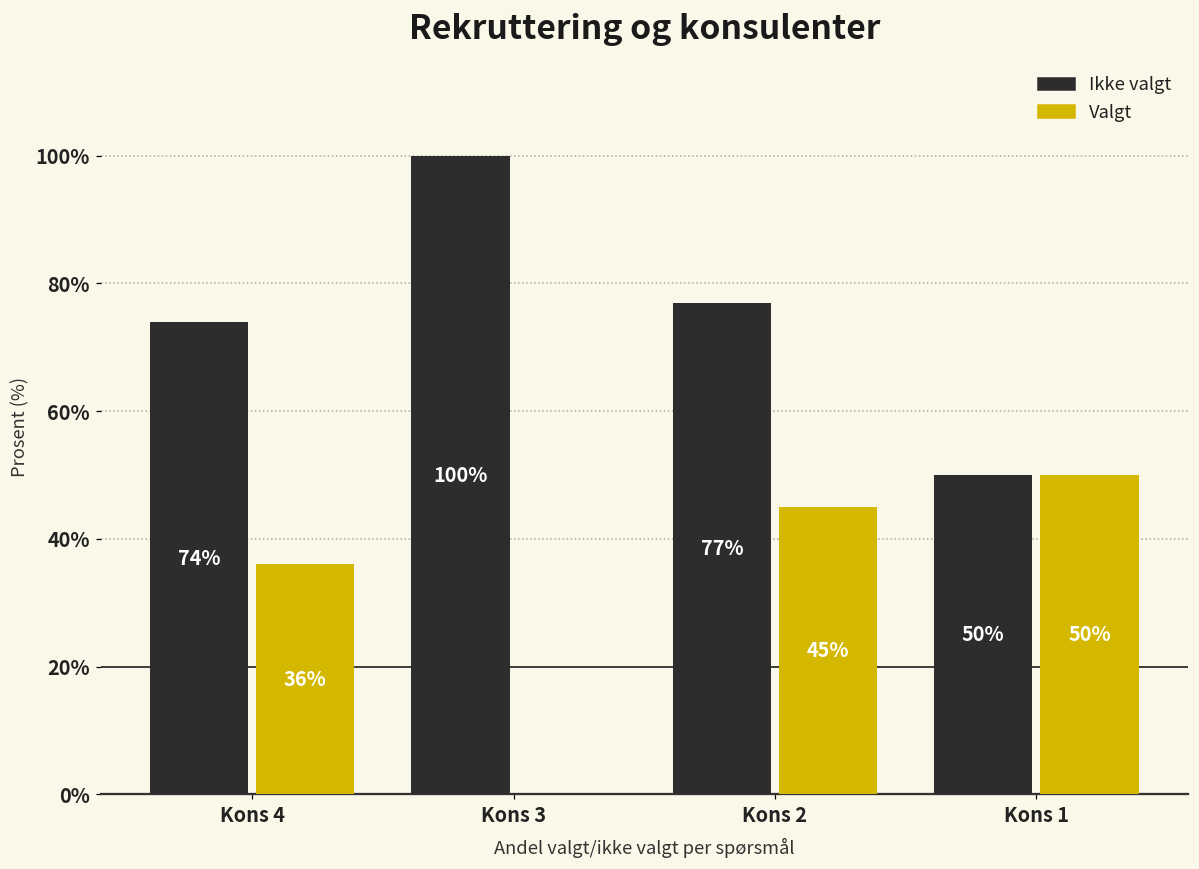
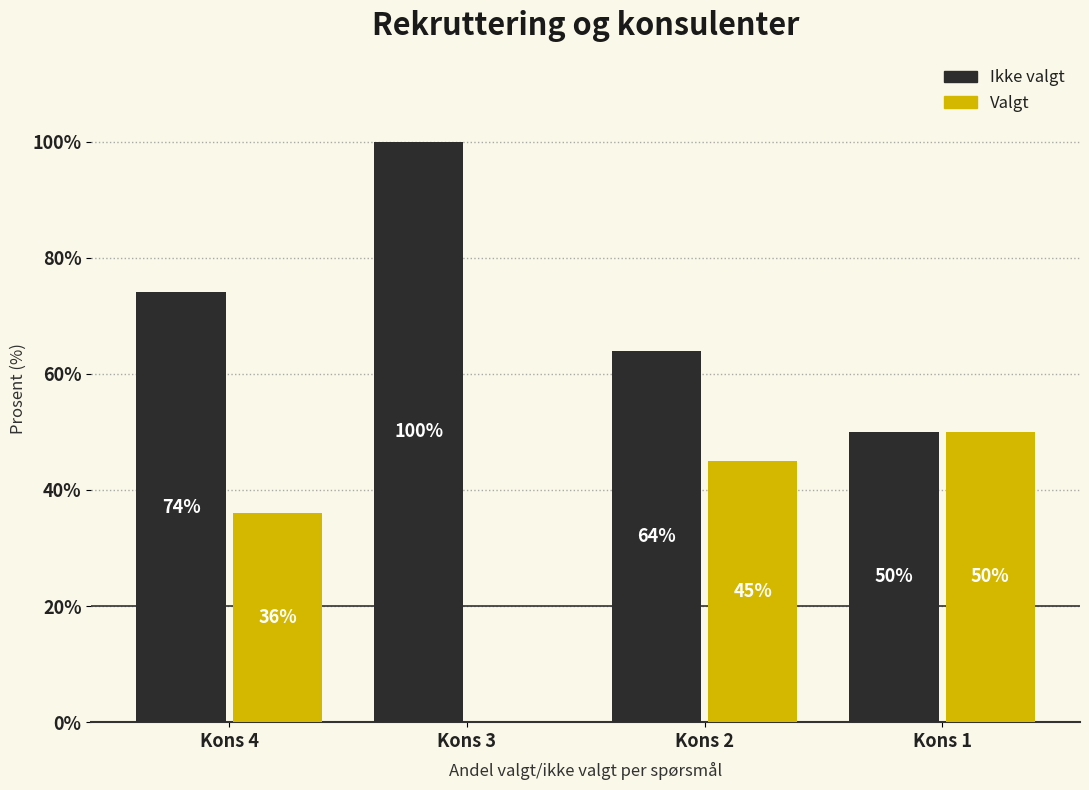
  {
    "Ikke valgt": {
      "Kons 4": "74%",
      "Kons 3": "100%",
-     "Kons 2": "77%",
+     "Kons 2": "64%",
      "Kons 1": "50%"
    },
    "Valgt": {
      "Kons 4": "36%",
      "Kons 2": "45%",
      "Kons 1": "50%"
    }
  }
